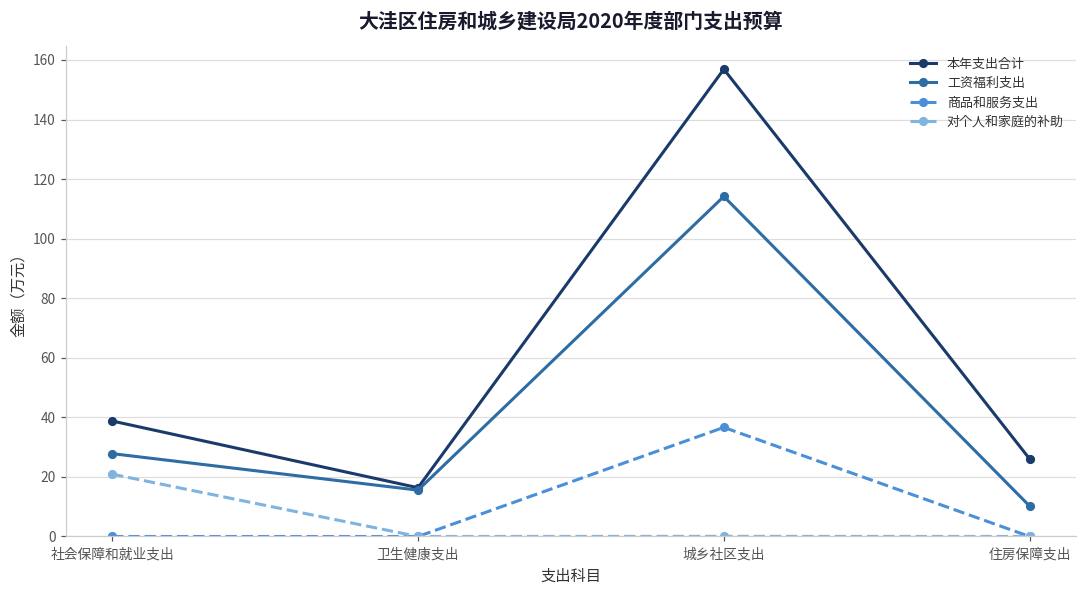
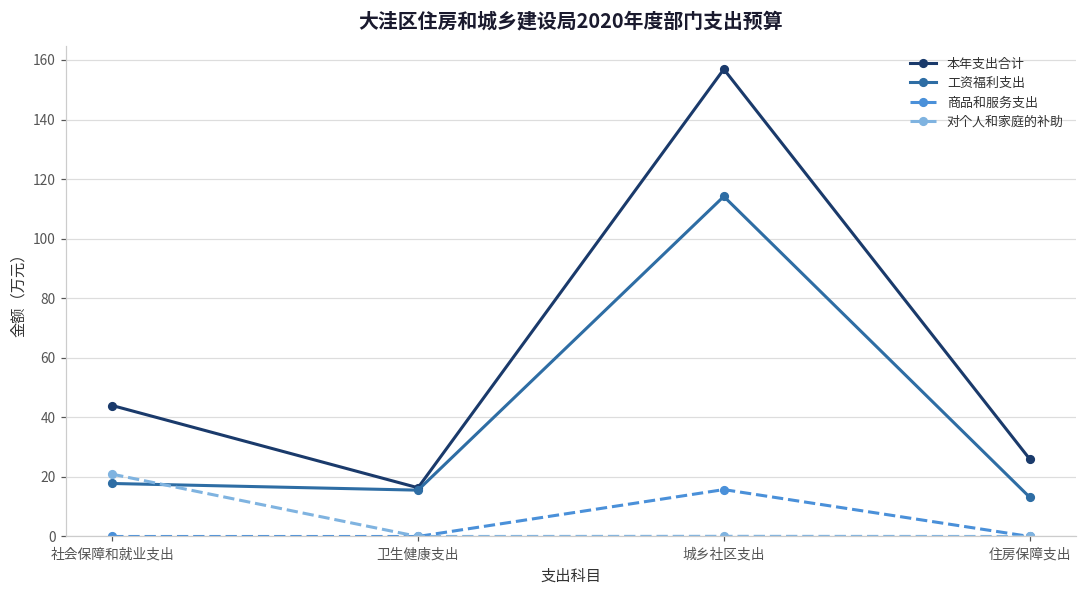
  {
    "本年支出合计": {
-     "社会保障和就业支出": 39,
+     "社会保障和就业支出": 44,
      "城乡社区支出": 157,
      "住房保障支出": 26
    },
    "工资福利支出": {
-     "社会保障和就业支出": 28,
+     "社会保障和就业支出": 18,
      "城乡社区支出": 114,
-     "住房保障支出": 10
+     "住房保障支出": 13
    },
    "商品和服务支出": {
      "社会保障和就业支出": 0,
-     "城乡社区支出": 37
+     "城乡社区支出": 16
    },
    "对个人和家庭的补助": {
      "社会保障和就业支出": 21,
      "城乡社区支出": 0
    }
  }
